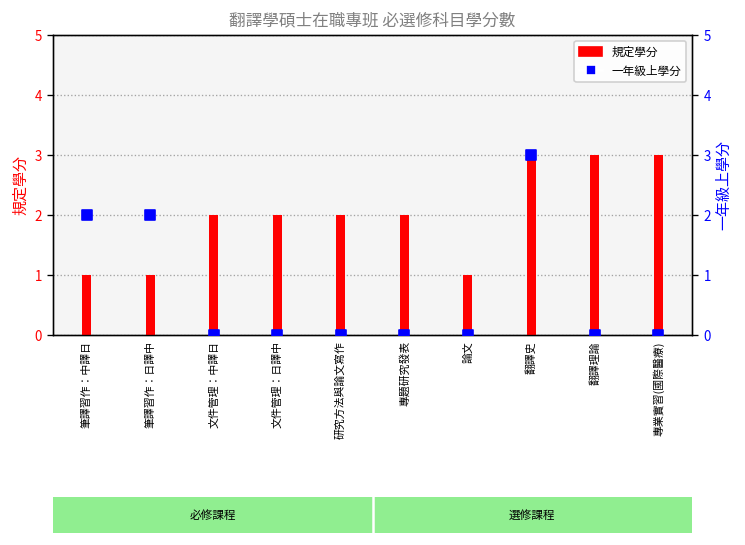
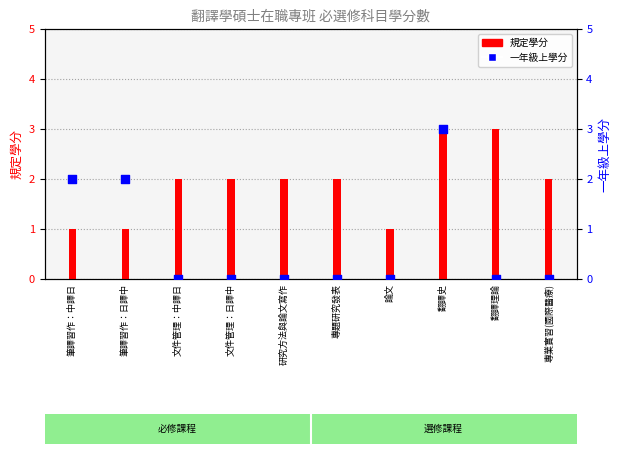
  {
    "規定學分": {
      "筆譯習作：中譯日": 1,
      "筆譯習作：日譯中": 1,
      "文件管理：中譯日": 2,
      "文件管理：日譯中": 2,
      "研究方法與論文寫作": 2,
      "專題研究發表": 2,
      "論文": 1,
      "翻譯史": 3,
      "翻譯理論": 3,
-     "專業實習(國際醫療)": 3
+     "專業實習(國際醫療)": 2
    }
  }
